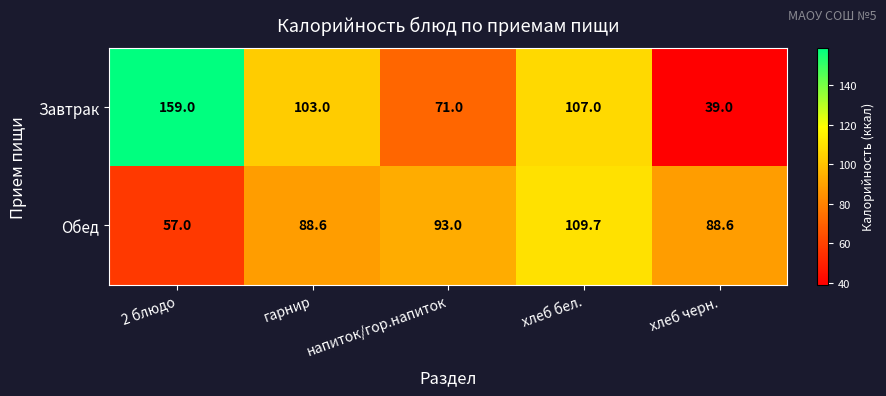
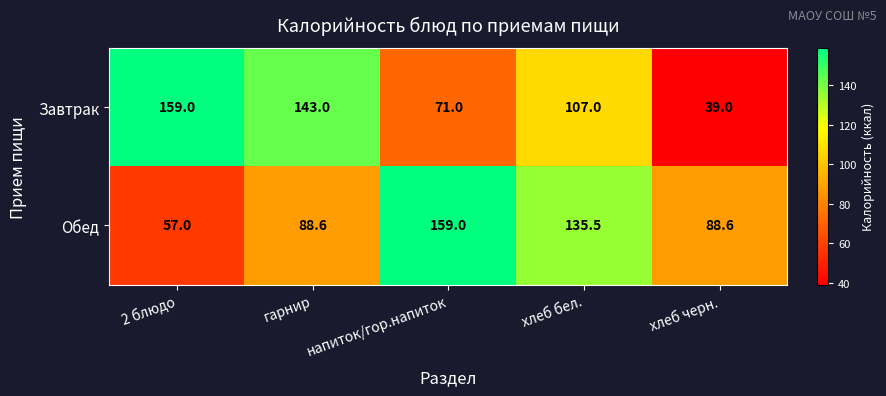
  {
    "Завтрак": {
      "2 блюдо": 159.0,
-     "гарнир": 103.0,
+     "гарнир": 143.0,
      "напиток/гор.напиток": 71.0,
      "хлеб бел.": 107.0,
      "хлеб черн.": 39.0
    },
    "Обед": {
      "2 блюдо": 57.0,
      "гарнир": 88.6,
-     "напиток/гор.напиток": 93.0,
-     "хлеб бел.": 109.7,
+     "напиток/гор.напиток": 159.0,
+     "хлеб бел.": 135.5,
      "хлеб черн.": 88.6
    }
  }
